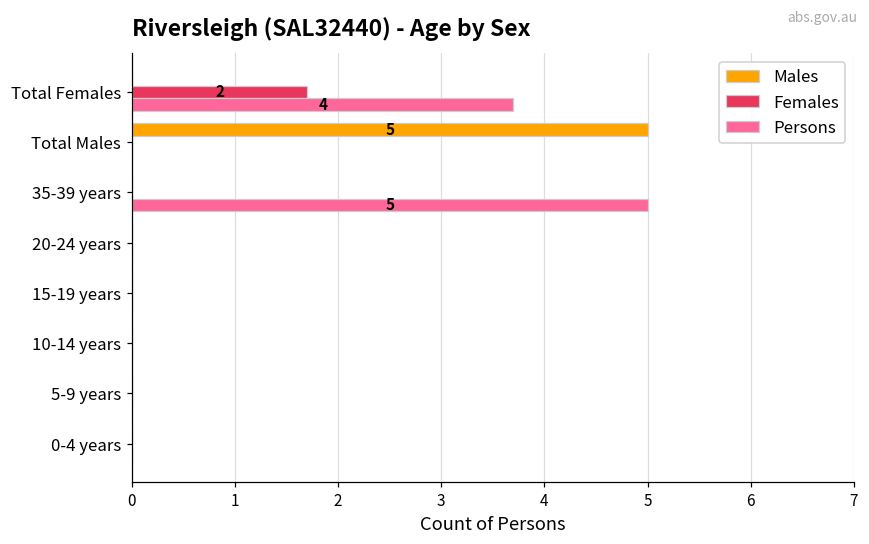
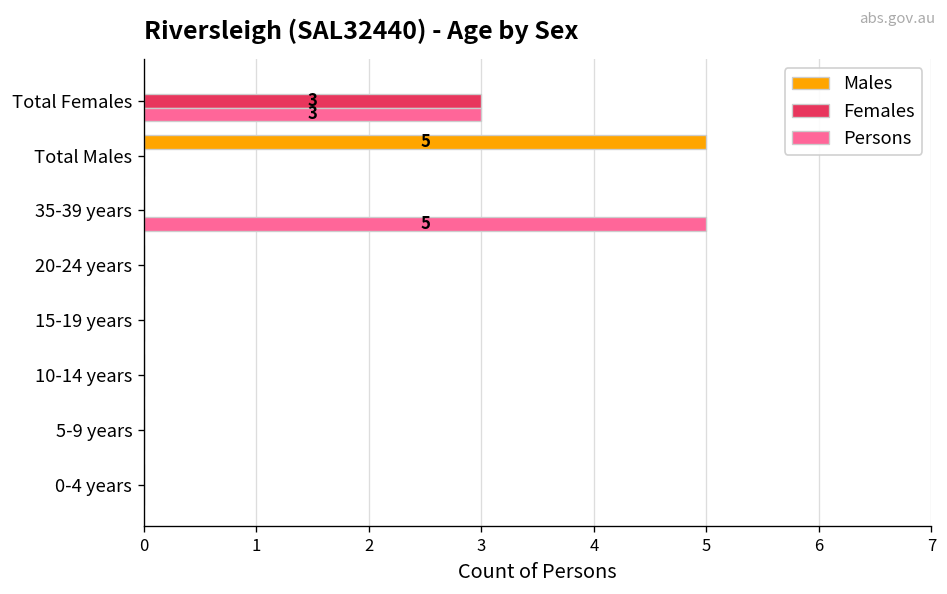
  {
    "Males": {
      "Total Males": 5
    },
    "Females": {
-     "Total Females": 2
+     "Total Females": 3
    },
    "Persons": {
-     "Total Females": 4,
+     "Total Females": 3,
      "35-39 years": 5
    }
  }
